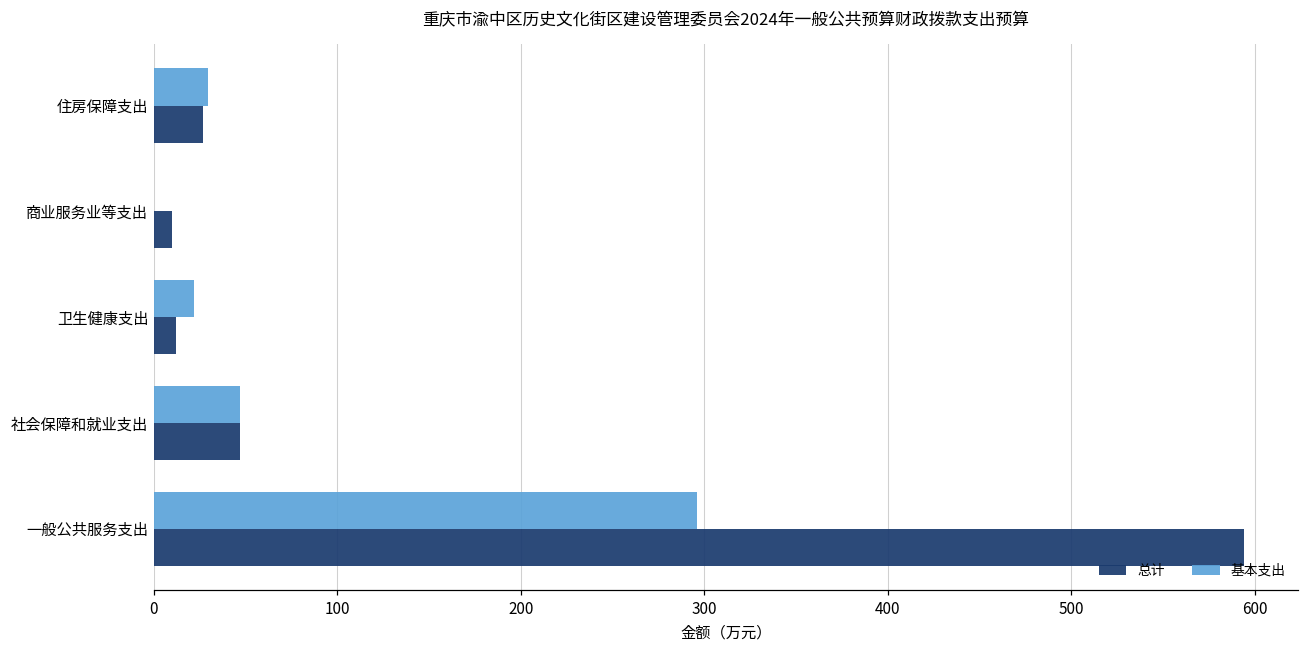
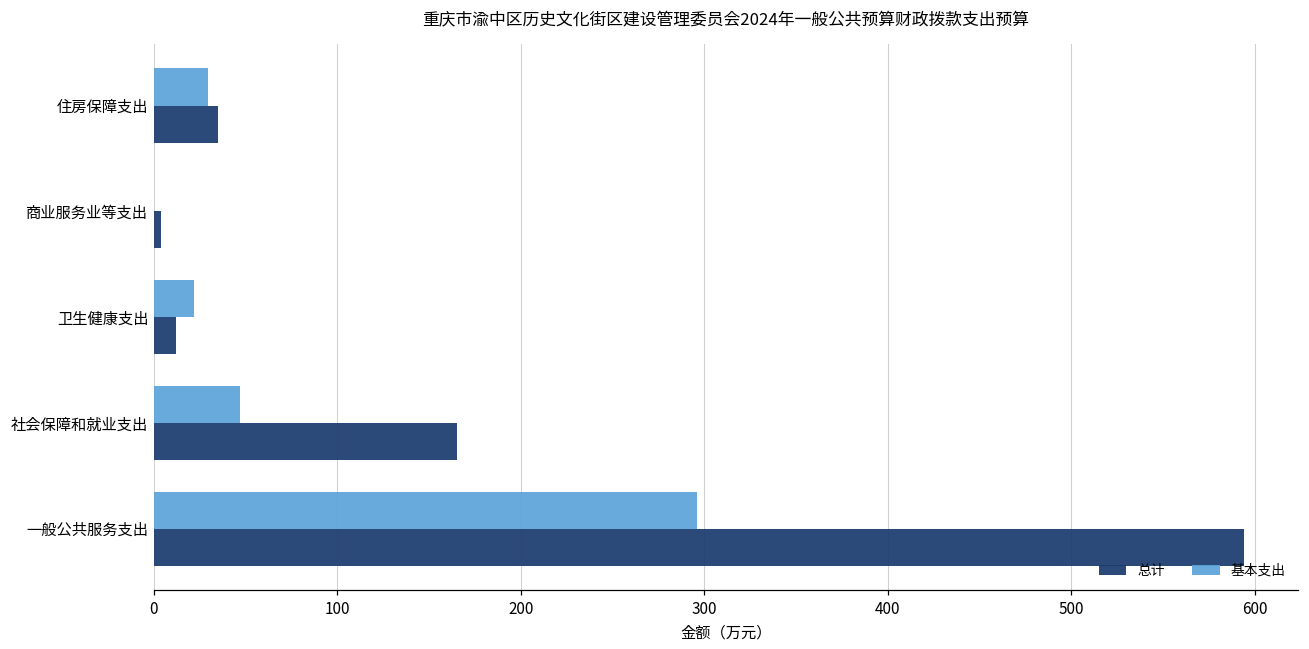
  {
    "总计": {
-     "住房保障支出": 27,
-     "商业服务业等支出": 10,
+     "住房保障支出": 35,
+     "商业服务业等支出": 4,
      "卫生健康支出": 12,
-     "社会保障和就业支出": 47,
+     "社会保障和就业支出": 165,
      "一般公共服务支出": 594
    },
    "基本支出": {
      "住房保障支出": 30,
      "商业服务业等支出": 0,
      "卫生健康支出": 22,
      "社会保障和就业支出": 47,
      "一般公共服务支出": 296
    }
  }
